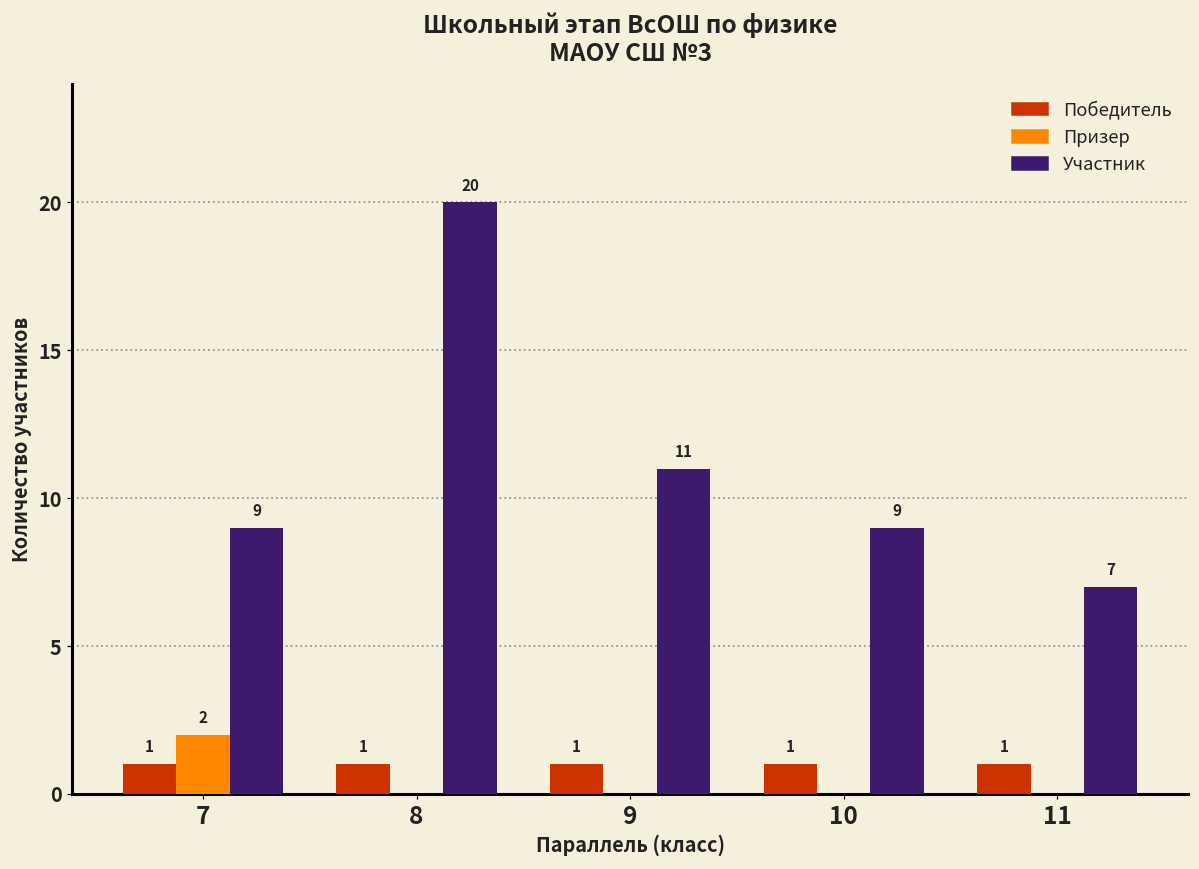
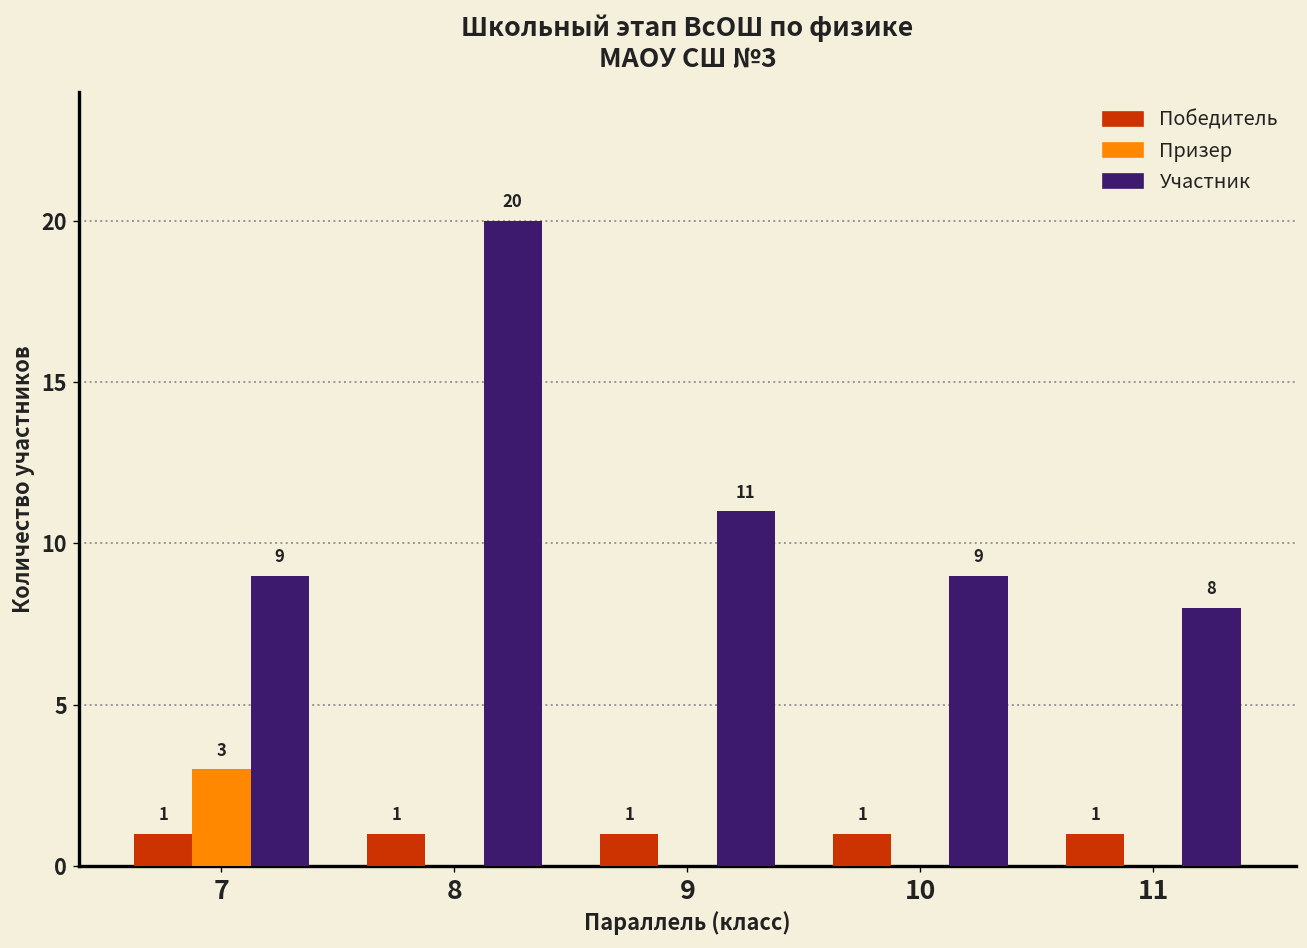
  {
    "Победитель": {
      "7": 1,
      "8": 1,
      "9": 1,
      "10": 1,
      "11": 1
    },
    "Призер": {
-     "7": 2
+     "7": 3
    },
    "Участник": {
      "7": 9,
      "8": 20,
      "9": 11,
      "10": 9,
-     "11": 7
+     "11": 8
    }
  }
